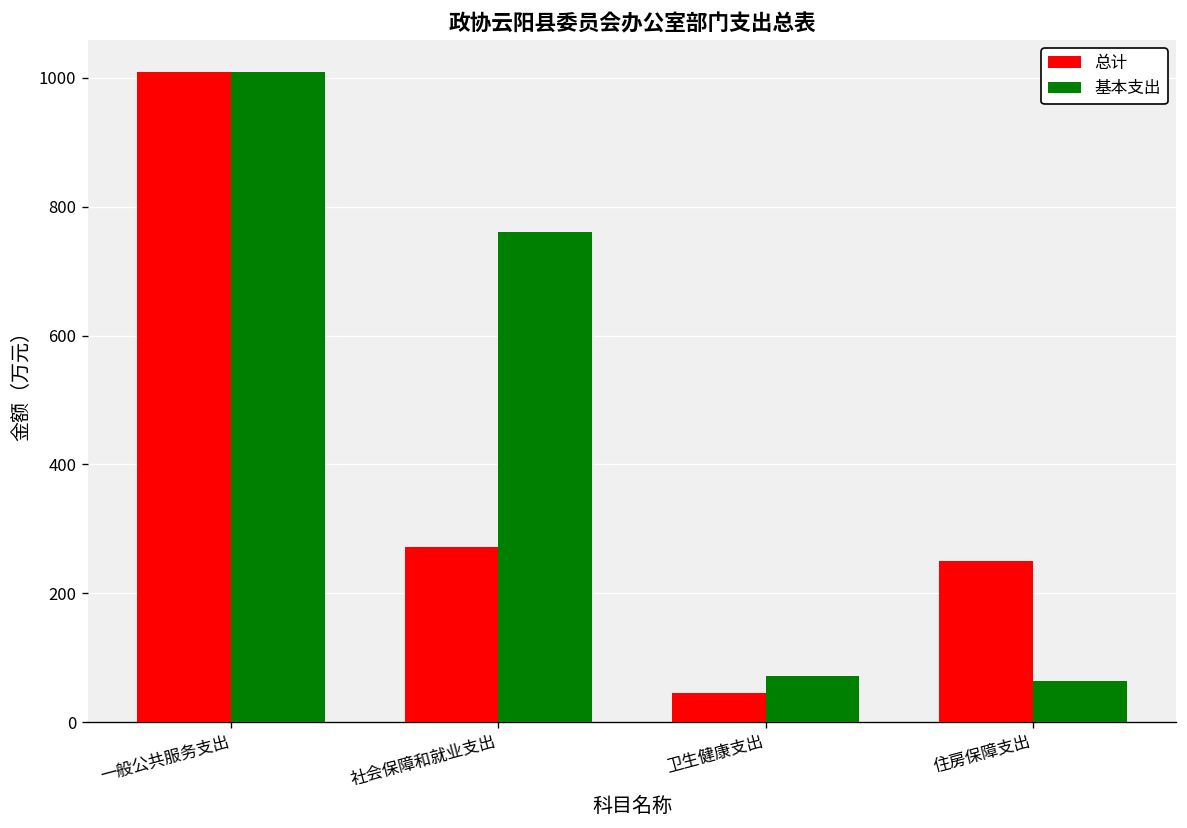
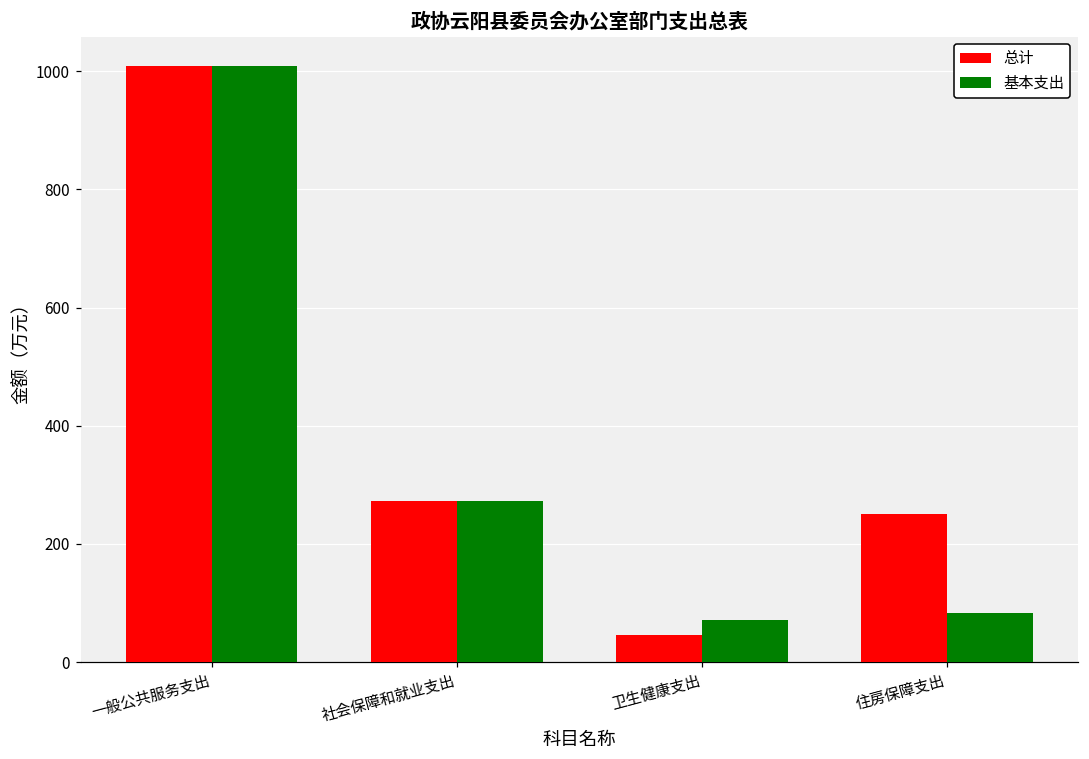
  {
    "总计": {
      "一般公共服务支出": 1010,
      "社会保障和就业支出": 270,
      "卫生健康支出": 50,
      "住房保障支出": 250
    },
    "基本支出": {
      "一般公共服务支出": 1010,
-     "社会保障和就业支出": 760,
+     "社会保障和就业支出": 270,
      "卫生健康支出": 70,
-     "住房保障支出": 60
+     "住房保障支出": 80
    }
  }
